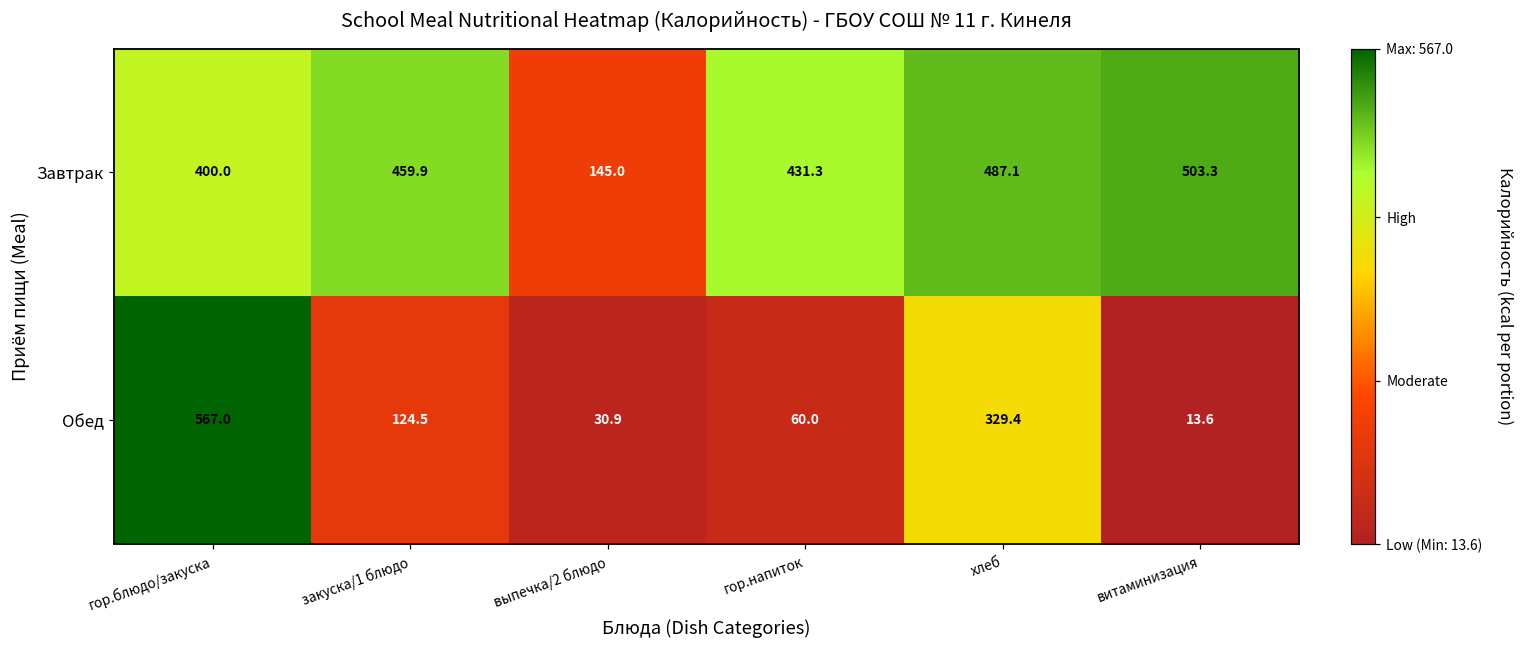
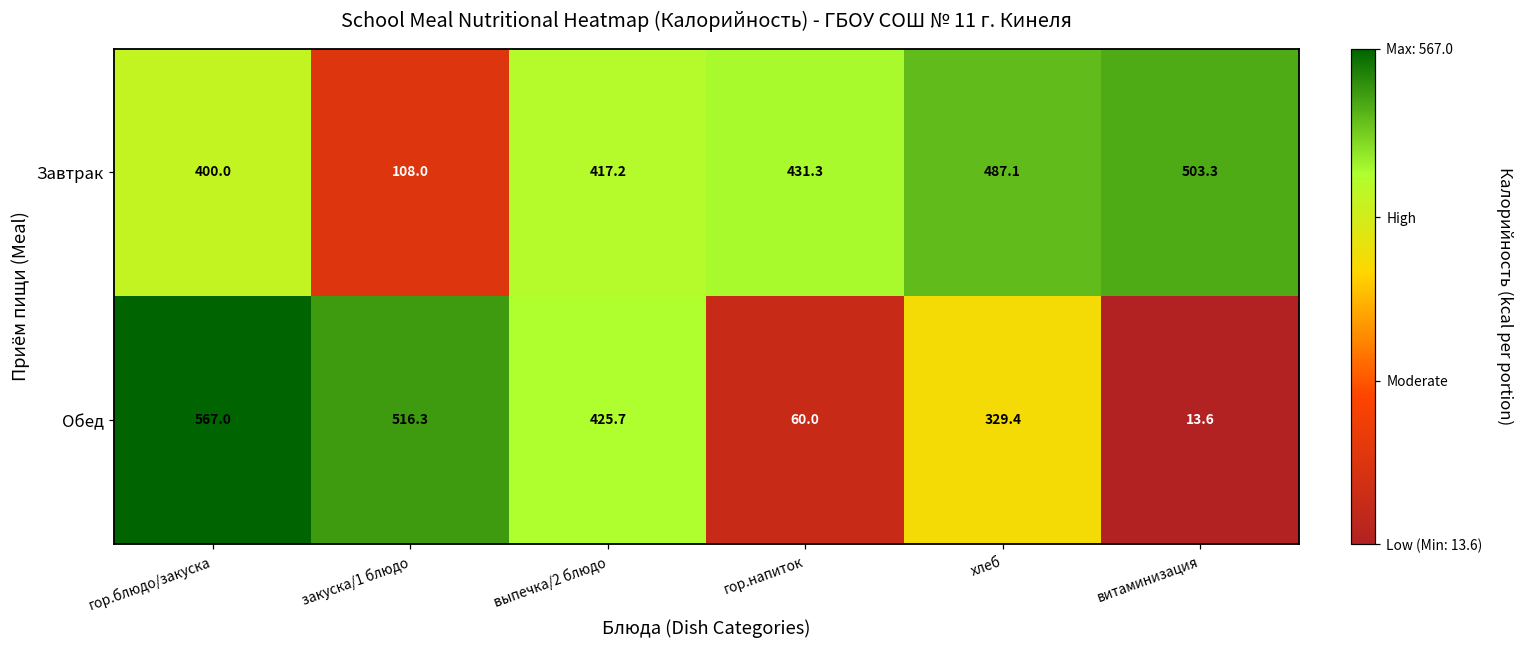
  {
    "Завтрак": {
      "гор.блюдо/закуска": 400.0,
-     "закуска/1 блюдо": 459.9,
-     "выпечка/2 блюдо": 145.0,
+     "закуска/1 блюдо": 108.0,
+     "выпечка/2 блюдо": 417.2,
      "гор.напиток": 431.3,
      "хлеб": 487.1,
      "витаминизация": 503.3
    },
    "Обед": {
      "гор.блюдо/закуска": 567.0,
-     "закуска/1 блюдо": 124.5,
-     "выпечка/2 блюдо": 30.9,
+     "закуска/1 блюдо": 516.3,
+     "выпечка/2 блюдо": 425.7,
      "гор.напиток": 60.0,
      "хлеб": 329.4,
      "витаминизация": 13.6
    }
  }
